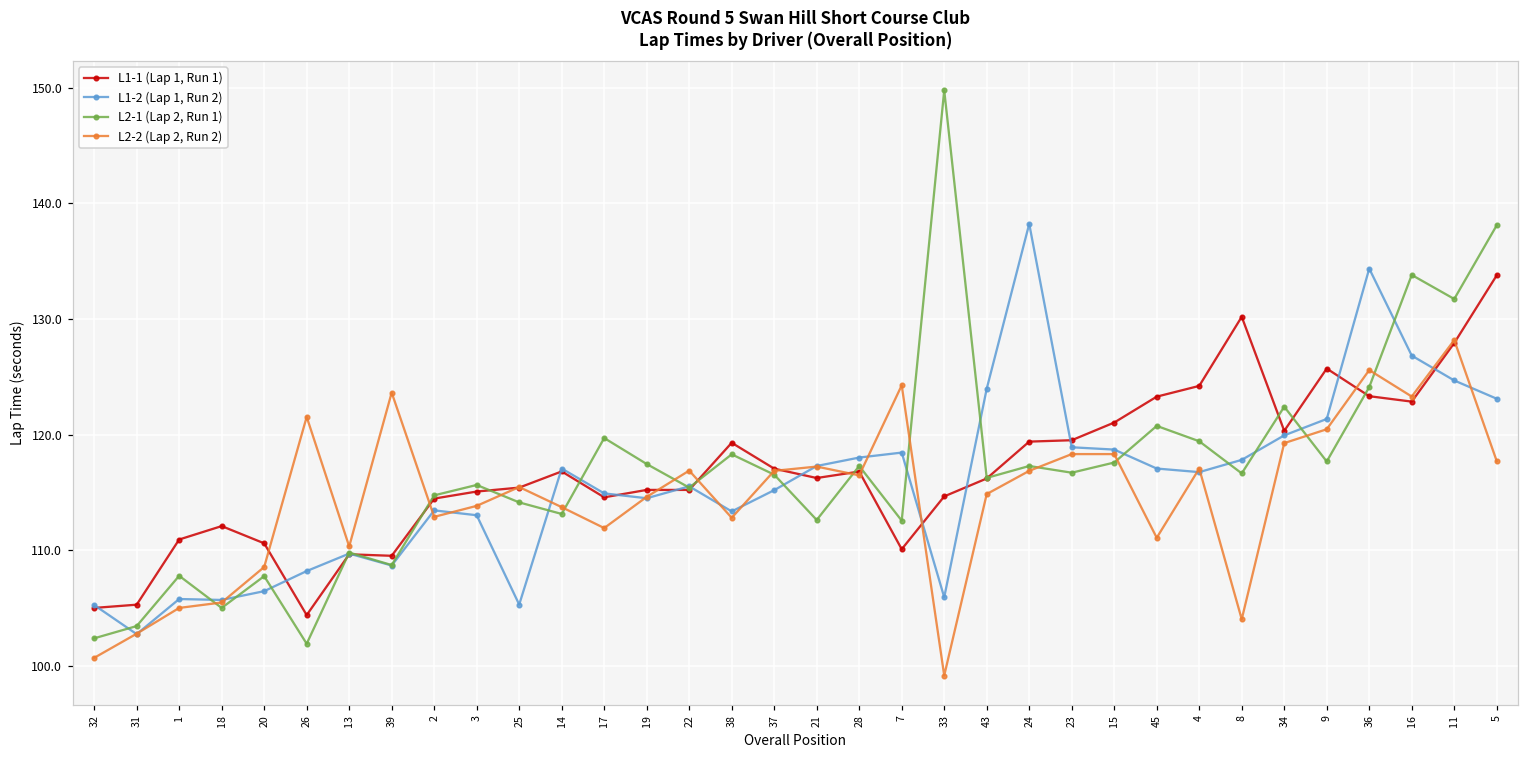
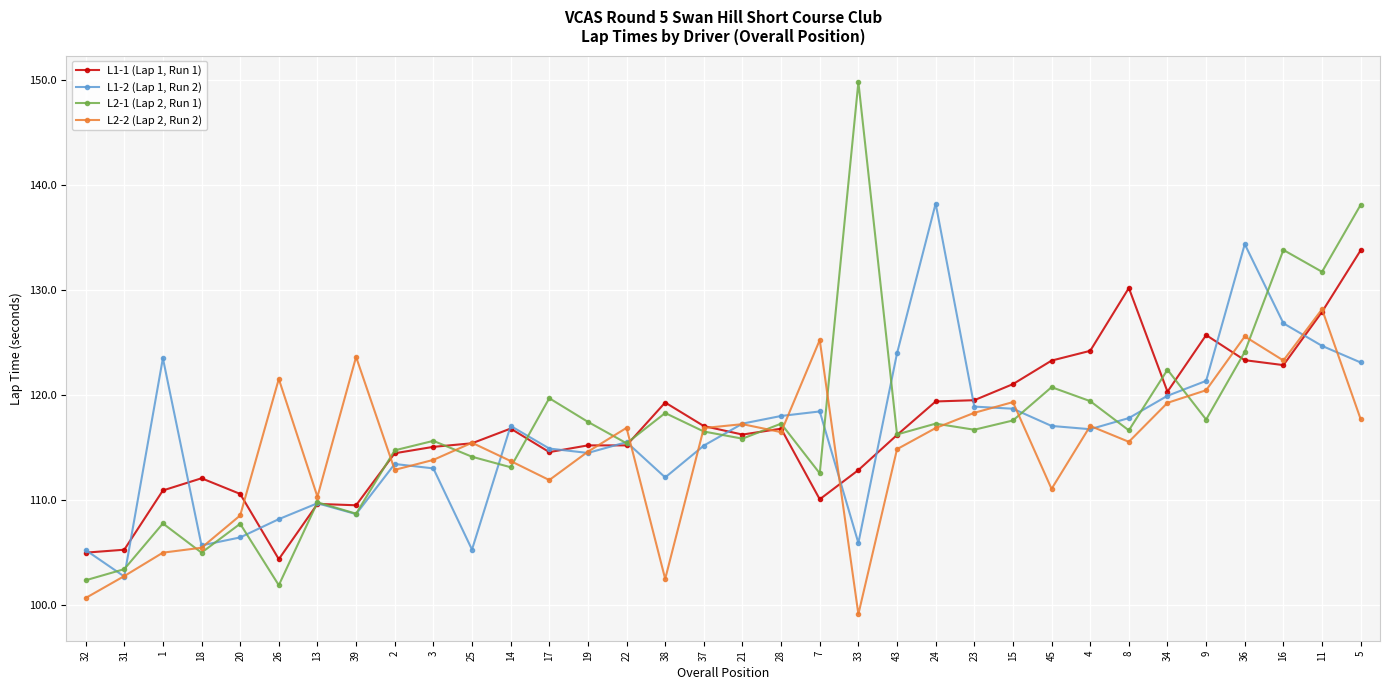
  {
    "L1-1 (Lap 1, Run 1)": {
      "32": 105.0,
      "31": 105.3,
      "1": 110.9,
      "18": 112.1,
      "20": 110.6,
      "26": 104.4,
      "39": 109.5,
      "2": 114.5,
      "3": 115.1,
      "14": 116.8,
      "17": 114.6,
      "19": 115.2,
      "38": 119.3,
      "21": 116.2,
      "28": 116.8,
      "7": 110.1,
-     "33": 114.7,
+     "33": 112.9,
      "24": 119.4,
      "23": 119.5,
      "15": 121.0,
      "45": 123.3,
      "4": 124.2,
      "8": 130.2,
      "34": 120.3,
      "9": 125.7,
      "36": 123.3,
      "16": 122.9,
      "11": 127.9,
      "5": 133.8
    },
    "L1-2 (Lap 1, Run 2)": {
      "32": 105.3,
-     "1": 105.8,
+     "1": 123.5,
      "20": 106.5,
      "26": 108.2,
      "2": 113.4,
      "3": 113.0,
      "25": 105.3,
      "14": 117.1,
      "17": 114.9,
-     "38": 113.4,
+     "38": 112.2,
      "37": 115.2,
      "28": 118.0,
      "7": 118.4,
      "33": 105.9,
      "43": 124.0,
      "24": 138.2,
      "23": 118.9,
      "15": 118.7,
      "45": 117.1,
      "4": 116.8,
      "8": 117.8,
      "34": 119.9,
      "9": 121.4,
      "36": 134.4,
      "16": 126.8,
      "11": 124.7,
      "5": 123.1
    },
    "L2-1 (Lap 2, Run 1)": {
      "32": 102.4,
      "31": 103.4,
      "1": 107.8,
      "18": 105.0,
      "20": 107.8,
      "26": 101.9,
      "2": 114.7,
      "3": 115.6,
      "25": 114.1,
      "14": 113.1,
      "17": 119.7,
      "19": 117.5,
      "38": 118.3,
      "37": 116.5,
-     "21": 112.6,
+     "21": 115.9,
      "28": 117.3,
      "7": 112.6,
      "33": 149.8,
      "24": 117.3,
      "23": 116.7,
      "15": 117.6,
      "45": 120.8,
      "4": 119.4,
      "8": 116.6,
      "34": 122.4,
      "9": 117.7,
      "36": 124.1,
      "16": 133.8,
      "11": 131.7,
      "5": 138.1
    },
    "L2-2 (Lap 2, Run 2)": {
      "32": 100.7,
      "1": 105.0,
      "20": 108.5,
      "26": 121.5,
      "13": 110.3,
      "39": 123.6,
      "2": 112.9,
      "3": 113.8,
      "14": 113.7,
      "17": 111.9,
      "22": 116.9,
-     "38": 112.8,
+     "38": 102.5,
      "28": 116.5,
-     "7": 124.3,
+     "7": 125.2,
      "33": 99.2,
      "43": 114.9,
      "24": 116.9,
      "23": 118.3,
-     "15": 118.3,
+     "15": 119.3,
      "45": 111.1,
      "4": 117.1,
-     "8": 104.0,
+     "8": 115.6,
      "34": 119.3,
      "9": 120.5,
      "36": 125.6,
      "16": 123.3,
      "11": 128.2,
      "5": 117.7
    }
  }
